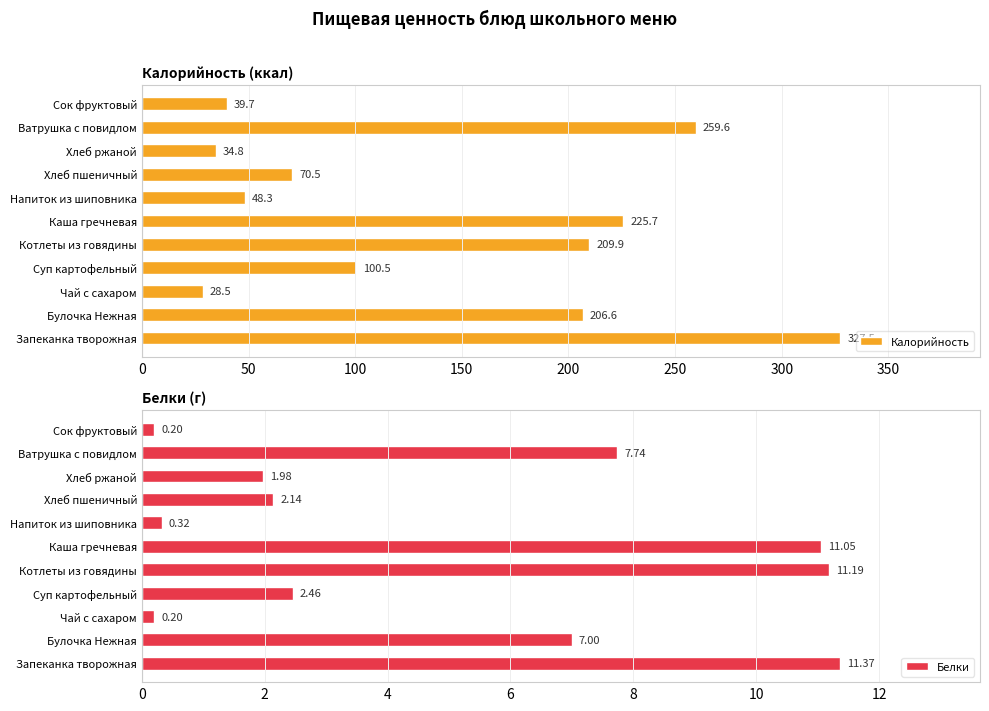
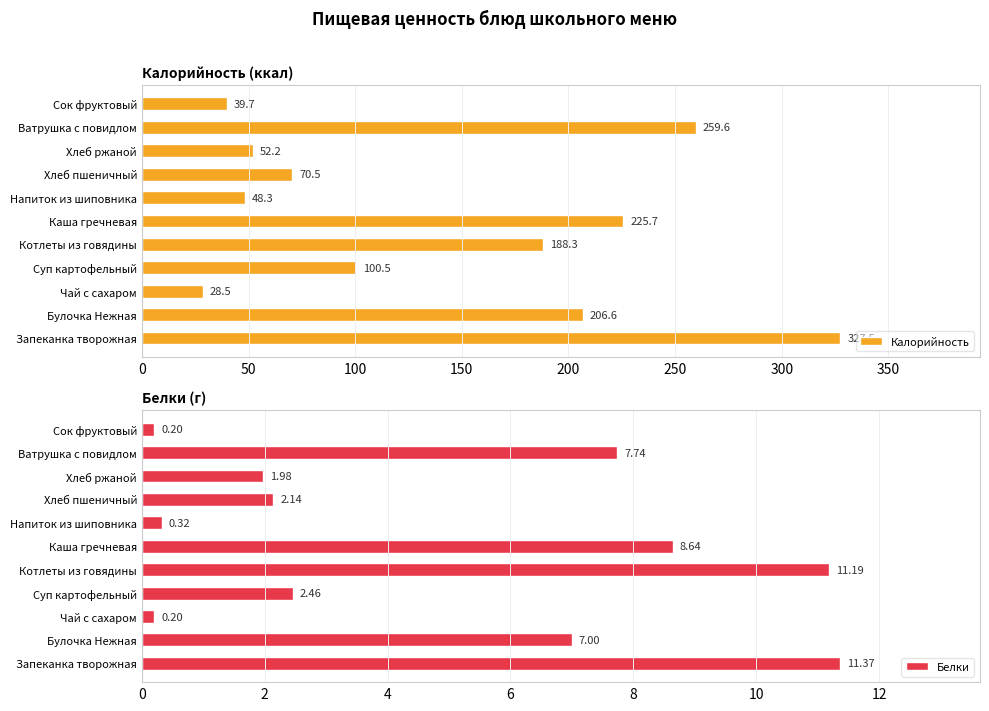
  {
    "Калорийность (ккал)": {
      "Сок фруктовый": 39.7,
      "Ватрушка с повидлом": 259.6,
-     "Хлеб ржаной": 34.8,
+     "Хлеб ржаной": 52.2,
      "Хлеб пшеничный": 70.5,
      "Напиток из шиповника": 48.3,
      "Каша гречневая": 225.7,
-     "Котлеты из говядины": 209.9,
+     "Котлеты из говядины": 188.3,
      "Суп картофельный": 100.5,
      "Чай с сахаром": 28.5,
      "Булочка Нежная": 206.6
    },
    "Белки (г)": {
      "Сок фруктовый": 0.20,
      "Ватрушка с повидлом": 7.74,
      "Хлеб ржаной": 1.98,
      "Хлеб пшеничный": 2.14,
      "Напиток из шиповника": 0.32,
-     "Каша гречневая": 11.05,
+     "Каша гречневая": 8.64,
      "Котлеты из говядины": 11.19,
      "Суп картофельный": 2.46,
      "Чай с сахаром": 0.20,
      "Булочка Нежная": 7.00,
      "Запеканка творожная": 11.37
    }
  }
